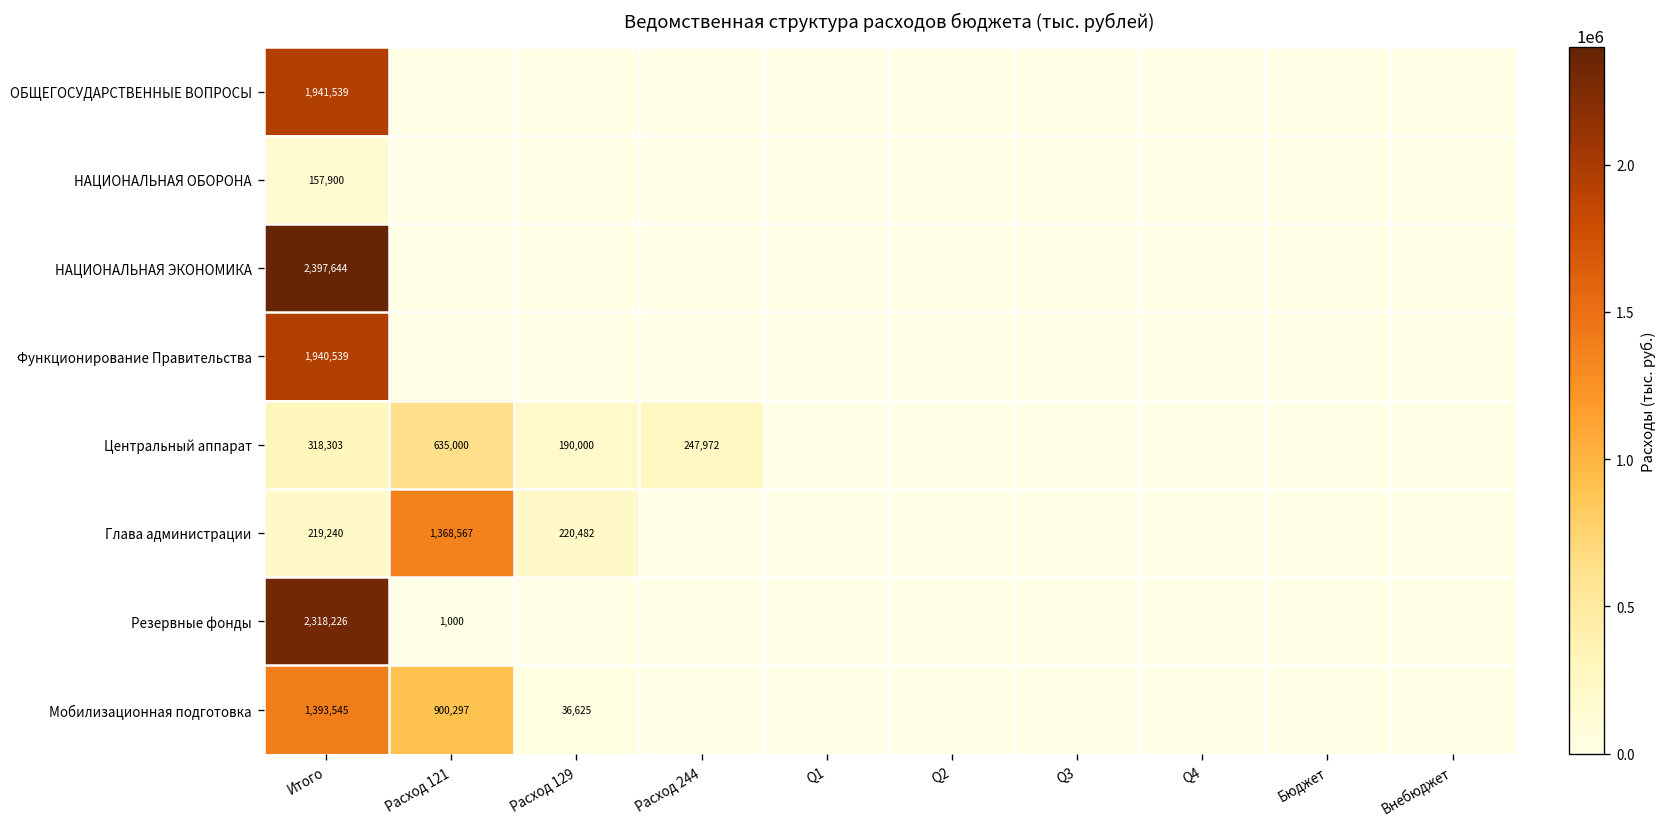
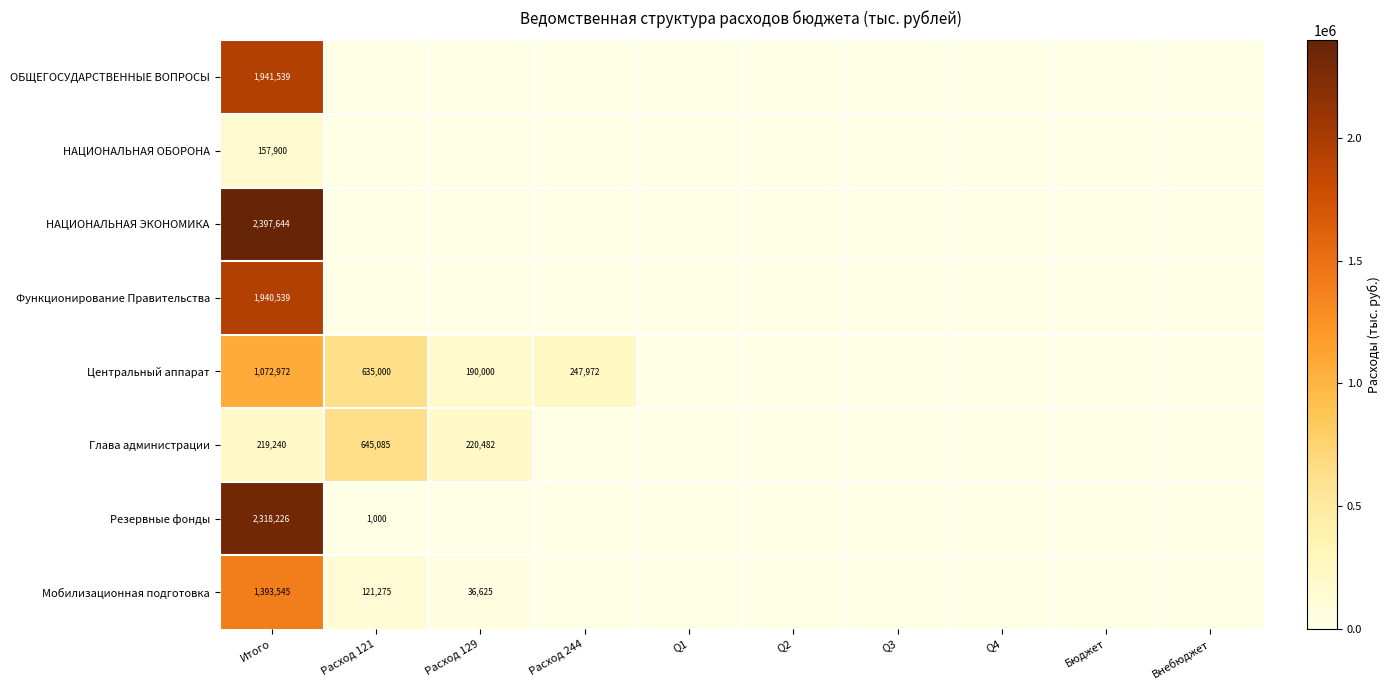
  {
    "ОБЩЕГОСУДАРСТВЕННЫЕ ВОПРОСЫ": {
      "Итого": "1,941,539"
    },
    "НАЦИОНАЛЬНАЯ ОБОРОНА": {
      "Итого": "157,900"
    },
    "НАЦИОНАЛЬНАЯ ЭКОНОМИКА": {
      "Итого": "2,397,644"
    },
    "Функционирование Правительства": {
      "Итого": "1,940,539"
    },
    "Центральный аппарат": {
-     "Итого": "318,303",
+     "Итого": "1,072,972",
      "Расход 121": "635,000",
      "Расход 129": "190,000",
      "Расход 244": "247,972"
    },
    "Глава администрации": {
      "Итого": "219,240",
-     "Расход 121": "1,368,567",
+     "Расход 121": "645,085",
      "Расход 129": "220,482"
    },
    "Резервные фонды": {
      "Итого": "2,318,226",
      "Расход 121": "1,000"
    },
    "Мобилизационная подготовка": {
      "Итого": "1,393,545",
-     "Расход 121": "900,297",
+     "Расход 121": "121,275",
      "Расход 129": "36,625"
    }
  }
